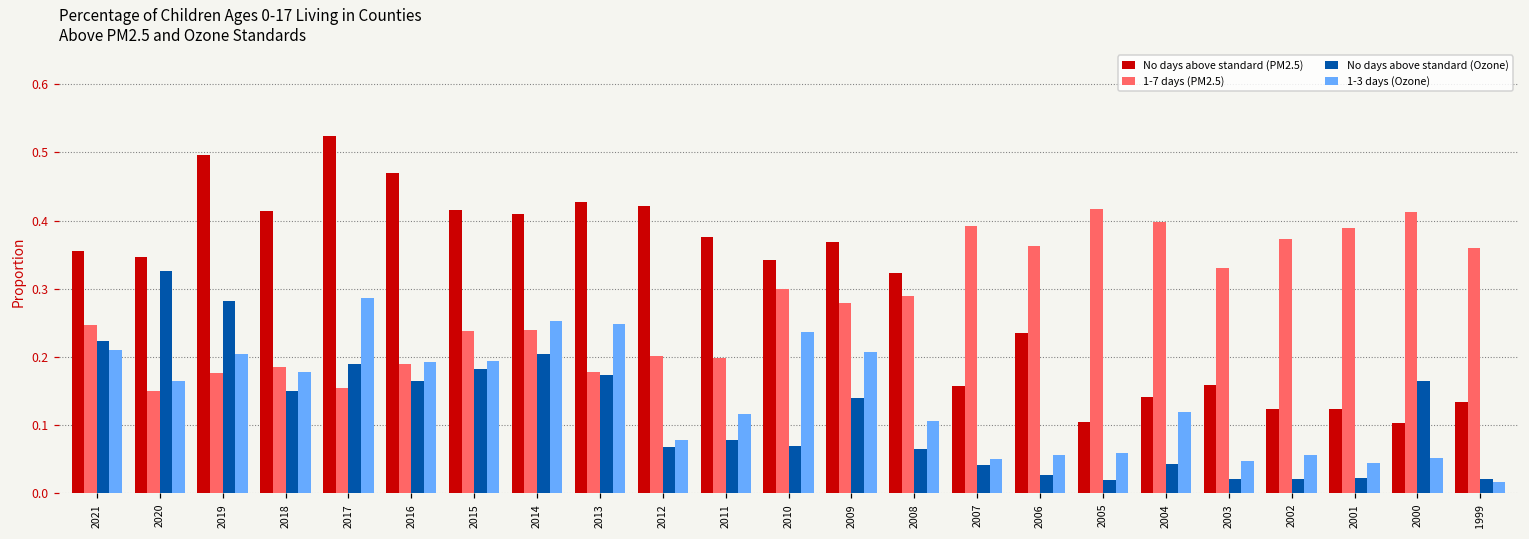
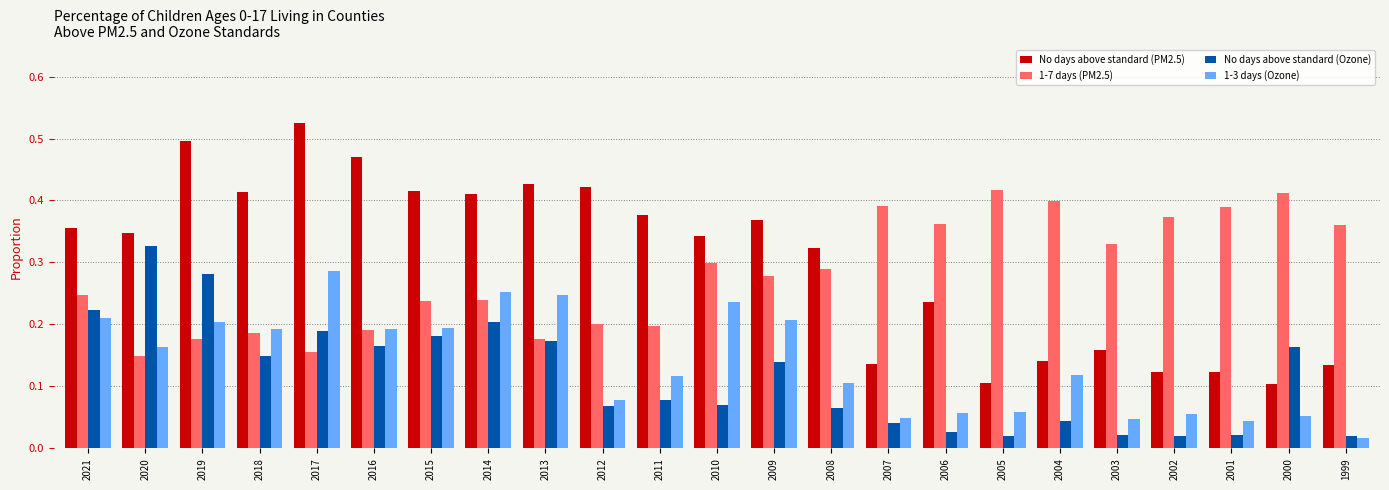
  {
    "No days above standard (PM2.5)": {
      "2021": 0.36,
      "2020": 0.35,
      "2019": 0.50,
      "2018": 0.41,
      "2017": 0.52,
      "2016": 0.47,
      "2015": 0.41,
      "2014": 0.41,
      "2013": 0.43,
      "2012": 0.42,
      "2011": 0.38,
      "2010": 0.34,
      "2009": 0.37,
      "2008": 0.32,
-     "2007": 0.16,
+     "2007": 0.14,
      "2006": 0.24,
      "2005": 0.10,
      "2004": 0.14,
      "2003": 0.16,
      "2002": 0.12,
      "2001": 0.12,
      "2000": 0.10,
      "1999": 0.13
    },
    "1-7 days (PM2.5)": {
      "2021": 0.25,
      "2020": 0.15,
      "2019": 0.18,
      "2018": 0.19,
      "2017": 0.15,
      "2016": 0.19,
      "2015": 0.24,
      "2014": 0.24,
      "2013": 0.18,
      "2012": 0.20,
      "2011": 0.20,
      "2010": 0.30,
      "2009": 0.28,
      "2008": 0.29,
      "2007": 0.39,
      "2006": 0.36,
      "2005": 0.42,
      "2004": 0.40,
      "2003": 0.33,
      "2002": 0.37,
      "2001": 0.39,
      "2000": 0.41,
      "1999": 0.36
    },
    "No days above standard (Ozone)": {
      "2021": 0.22,
      "2020": 0.33,
      "2019": 0.28,
      "2018": 0.15,
      "2017": 0.19,
      "2016": 0.16,
      "2015": 0.18,
      "2014": 0.20,
      "2013": 0.17,
      "2012": 0.07,
      "2011": 0.08,
      "2010": 0.07,
      "2009": 0.14,
      "2008": 0.07,
      "2007": 0.04,
      "2006": 0.03,
      "2005": 0.02,
      "2004": 0.04,
      "2003": 0.02,
      "2002": 0.02,
      "2001": 0.02,
      "2000": 0.16,
      "1999": 0.02
    },
    "1-3 days (Ozone)": {
      "2021": 0.21,
      "2020": 0.16,
      "2019": 0.20,
-     "2018": 0.18,
+     "2018": 0.19,
      "2017": 0.29,
      "2016": 0.19,
      "2015": 0.19,
      "2014": 0.25,
      "2013": 0.25,
      "2012": 0.08,
      "2011": 0.12,
      "2010": 0.24,
      "2009": 0.21,
      "2008": 0.11,
      "2007": 0.05,
      "2006": 0.06,
      "2005": 0.06,
      "2004": 0.12,
      "2003": 0.05,
      "2002": 0.06,
      "2001": 0.04,
      "2000": 0.05,
      "1999": 0.02
    }
  }
